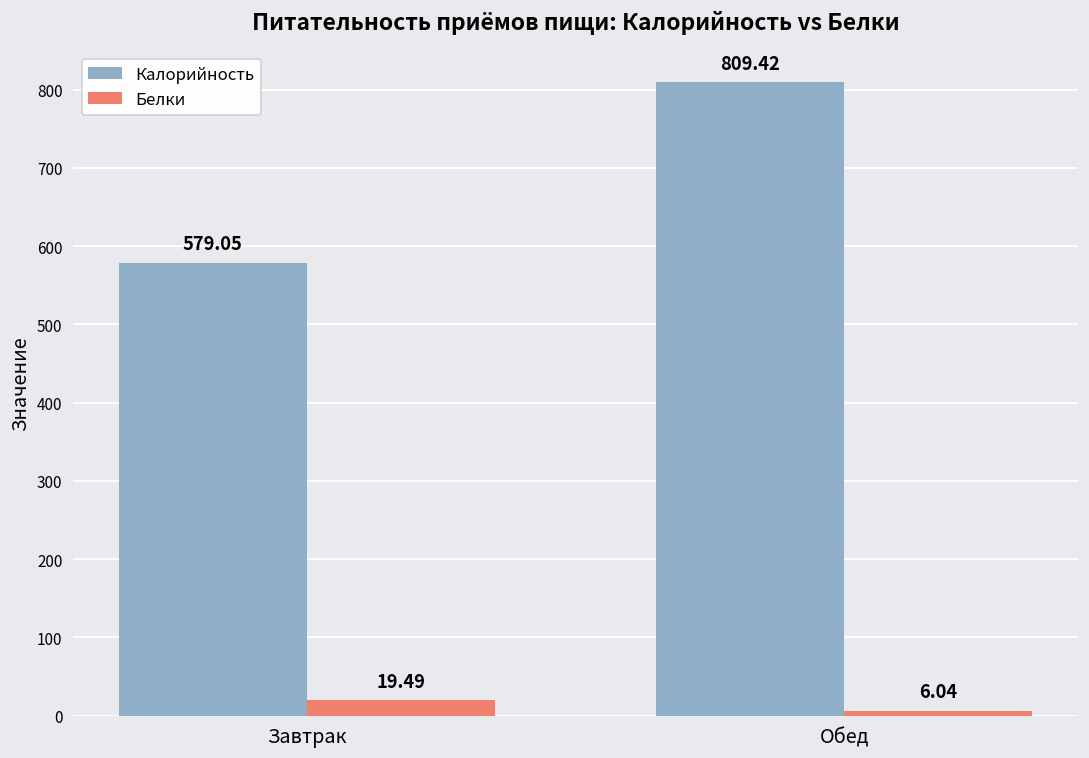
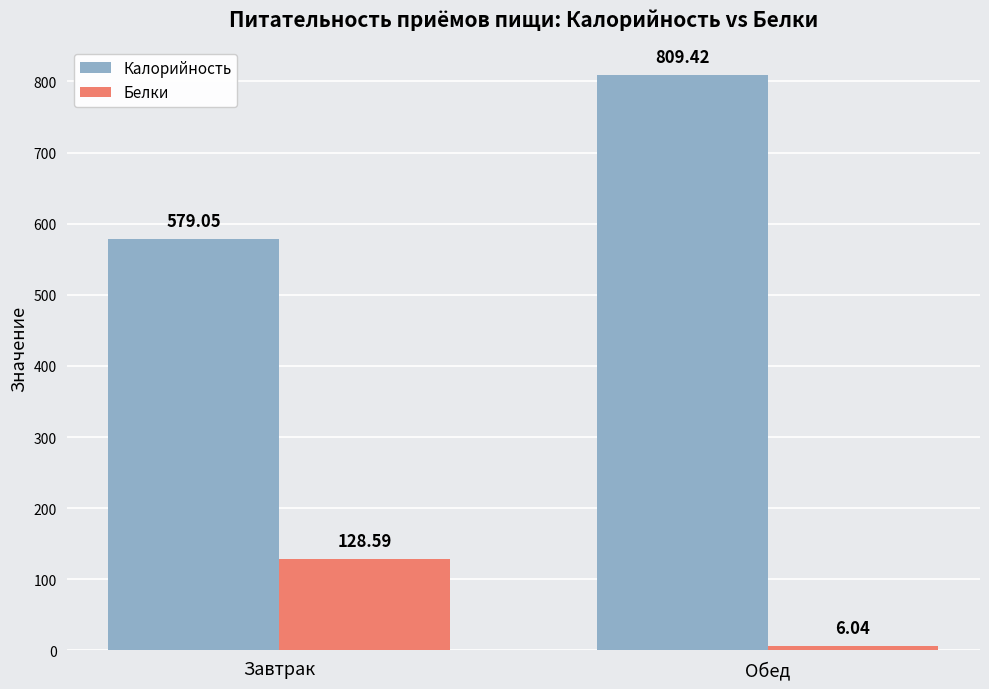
  {
    "Калорийность": {
      "Завтрак": 579.05,
      "Обед": 809.42
    },
    "Белки": {
-     "Завтрак": 19.49,
+     "Завтрак": 128.59,
      "Обед": 6.04
    }
  }
